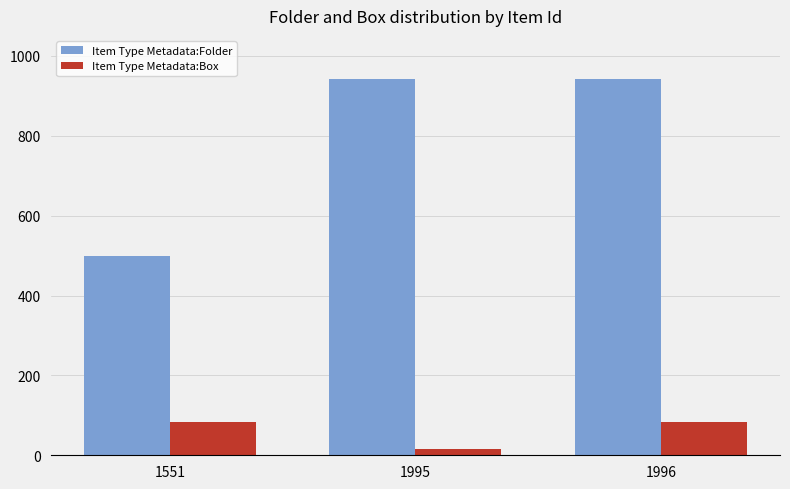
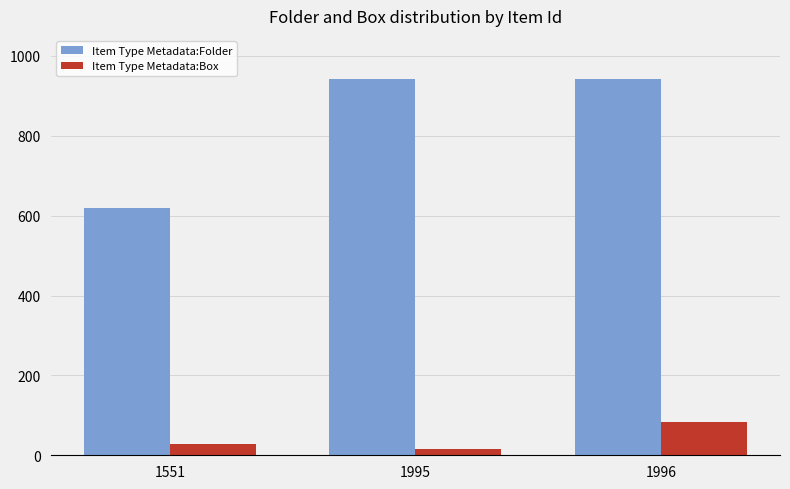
  {
    "Item Type Metadata:Folder": {
-     "1551": 500,
+     "1551": 620,
      "1995": 940,
      "1996": 940
    },
    "Item Type Metadata:Box": {
-     "1551": 80,
+     "1551": 30,
      "1995": 20,
      "1996": 80
    }
  }
